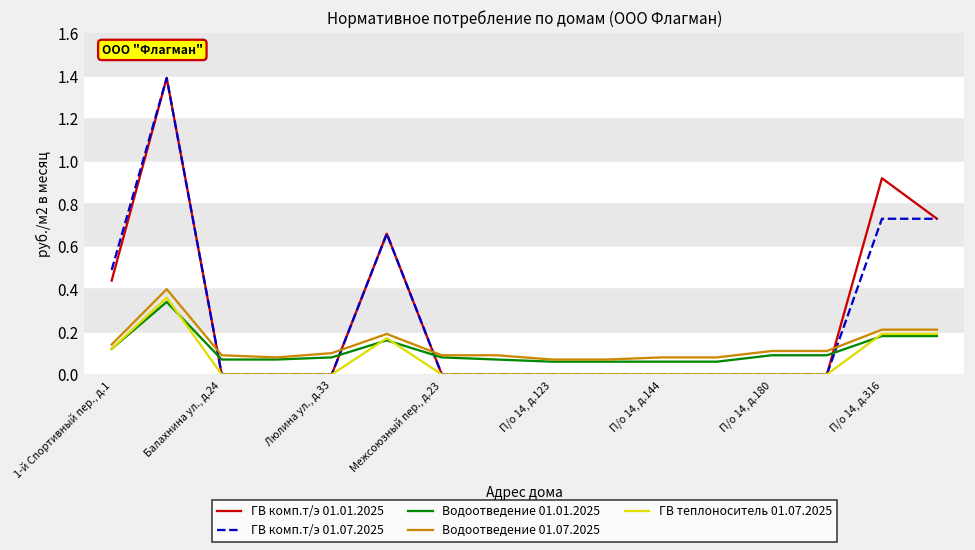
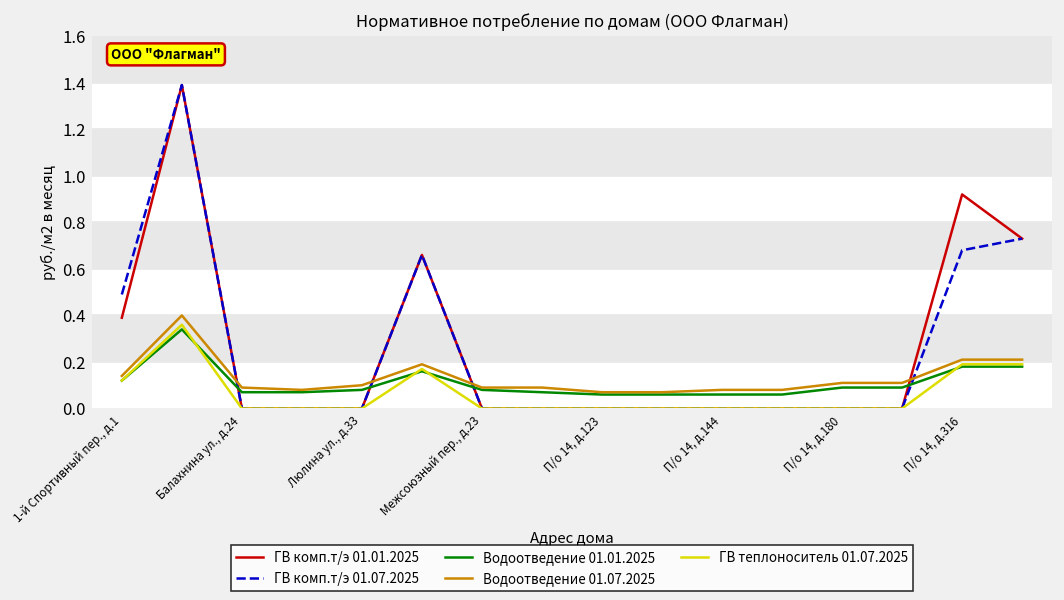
  {
    "ГВ комп.т/э 01.01.2025": {
-     "1-й Спортивный пер., д.1": 0.44,
+     "1-й Спортивный пер., д.1": 0.39,
      "П/о 14, д.316": 0.92
    },
    "ГВ комп.т/э 01.07.2025": {
      "1-й Спортивный пер., д.1": 0.49,
-     "П/о 14, д.316": 0.73
+     "П/о 14, д.316": 0.68
    },
    "Водоотведение 01.01.2025": {
      "Балахнина ул., д.24": 0.07,
      "Люлина ул., д.33": 0.08,
      "П/о 14, д.144": 0.06,
      "П/о 14, д.180": 0.09
    },
    "Водоотведение 01.07.2025": {
      "1-й Спортивный пер., д.1": 0.14,
      "Балахнина ул., д.24": 0.09,
      "Люлина ул., д.33": 0.10,
      "П/о 14, д.144": 0.08,
      "П/о 14, д.180": 0.11,
      "П/о 14, д.316": 0.21
    }
  }
